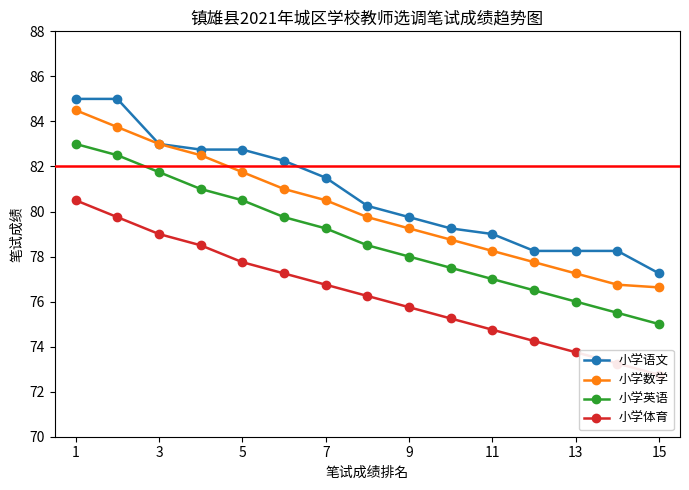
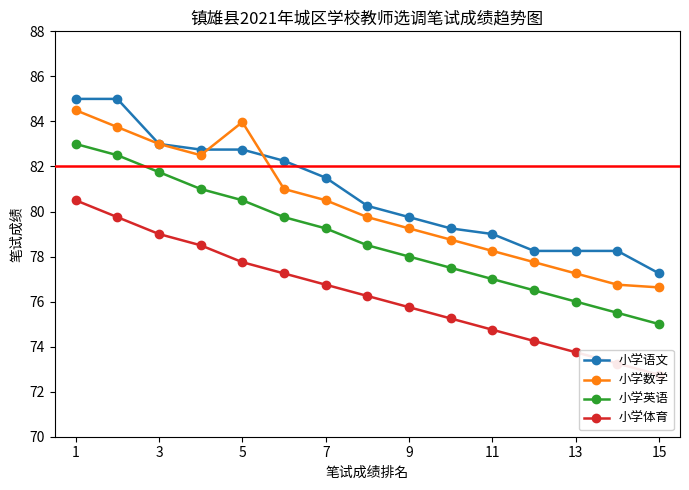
  {
    "小学语文": {
      "1": 85.0,
      "5": 82.8,
      "7": 81.5,
      "9": 79.8,
      "11": 79.0,
      "13": 78.3,
      "15": 77.3
    },
    "小学数学": {
      "1": 84.5,
-     "5": 81.8,
+     "5": 84.0,
      "7": 80.5,
      "9": 79.3,
      "11": 78.3,
      "13": 77.3,
      "15": 76.6
    },
    "小学英语": {
      "1": 83.0,
      "3": 81.8,
      "5": 80.5,
      "7": 79.3,
      "9": 78.0,
      "11": 77.0,
      "13": 76.0,
      "15": 75.0
    },
    "小学体育": {
      "1": 80.5,
      "3": 79.0,
      "5": 77.8,
      "7": 76.8,
      "9": 75.8,
      "11": 74.8,
      "13": 73.8
    }
  }
